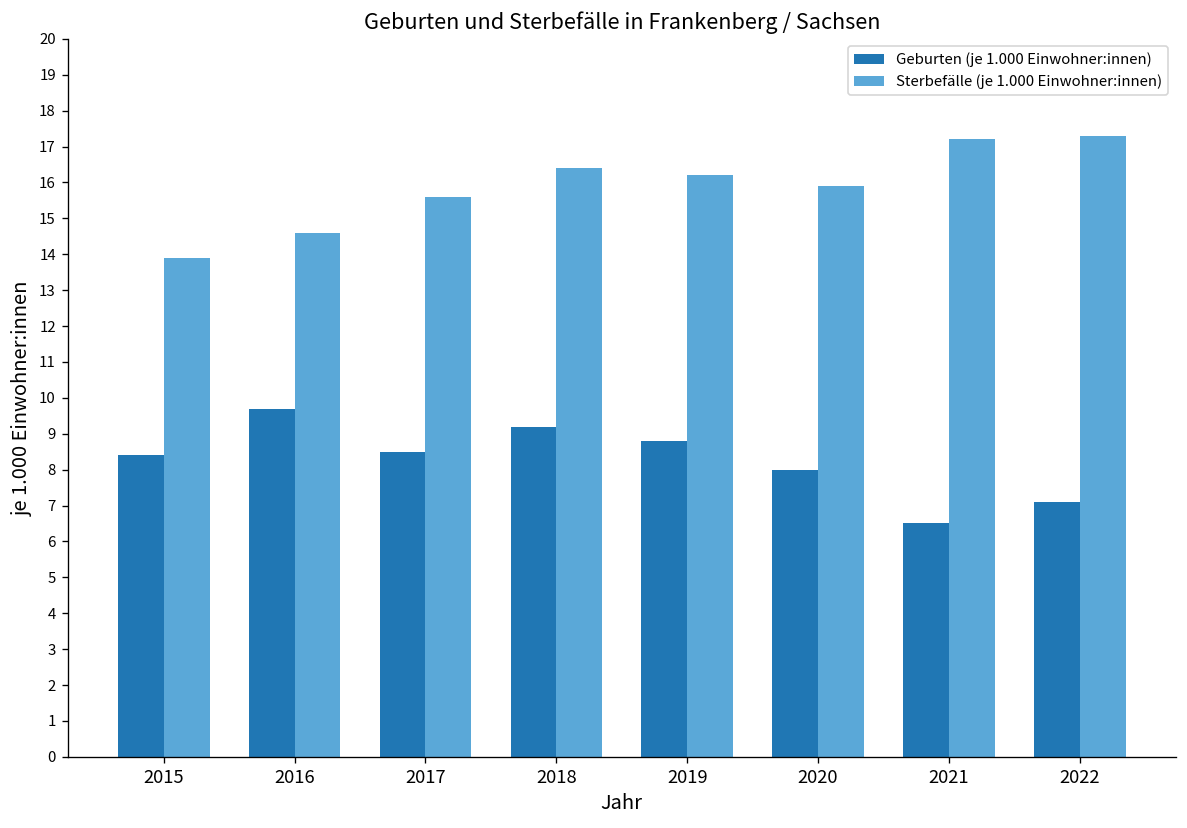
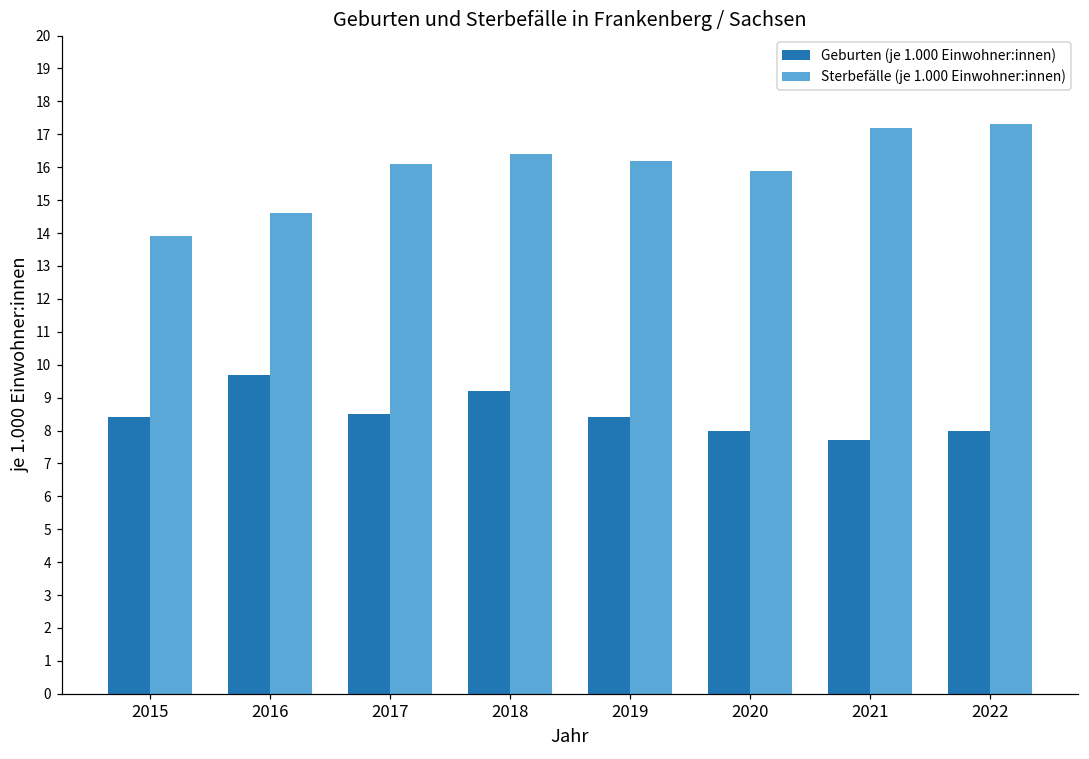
  {
    "Geburten (je 1.000 Einwohner:innen)": {
      "2015": 8.4,
      "2016": 9.7,
      "2017": 8.5,
      "2018": 9.2,
-     "2019": 8.8,
+     "2019": 8.4,
      "2020": 8.0,
-     "2021": 6.5,
-     "2022": 7.1
+     "2021": 7.7,
+     "2022": 8.0
    },
    "Sterbefälle (je 1.000 Einwohner:innen)": {
      "2015": 13.9,
      "2016": 14.6,
-     "2017": 15.6,
+     "2017": 16.1,
      "2018": 16.4,
      "2019": 16.2,
      "2020": 15.9,
      "2021": 17.2,
      "2022": 17.3
    }
  }
